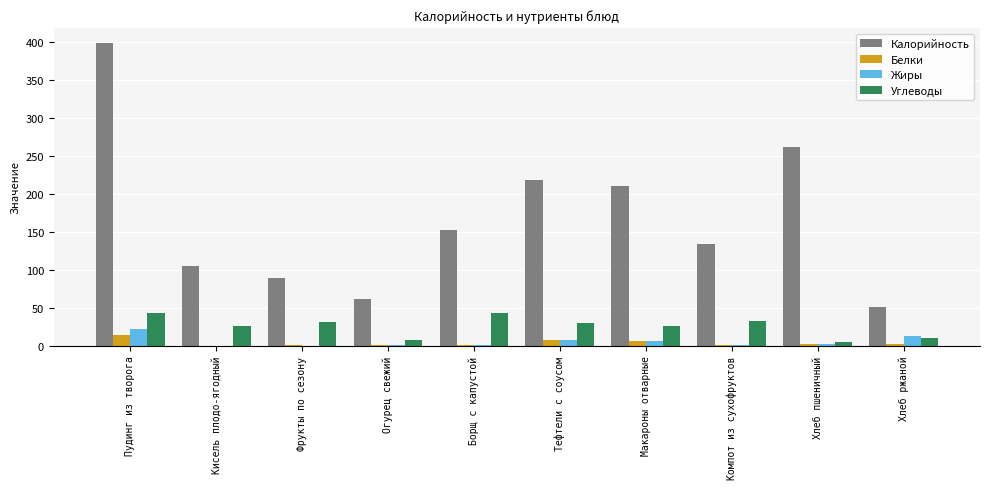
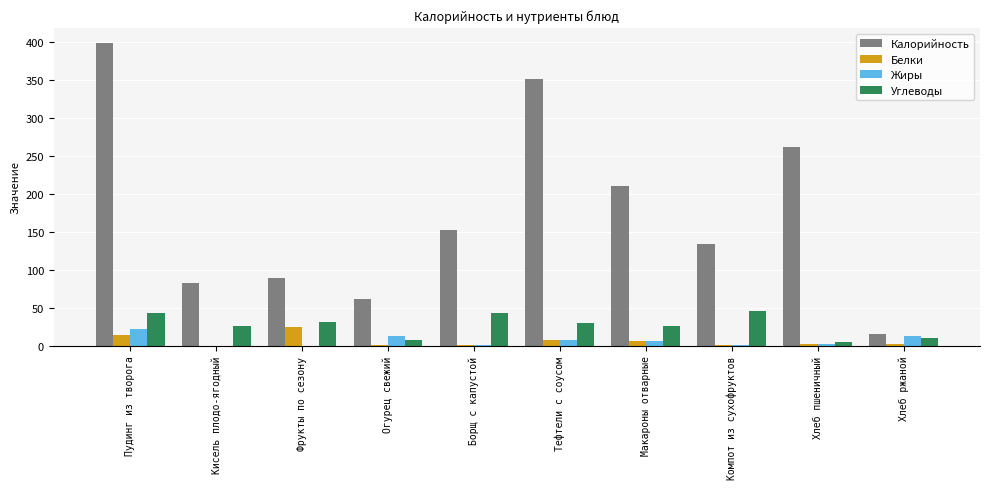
  {
    "Калорийность": {
      "Пудинг из творога": 400,
-     "Кисель плодо-ягодный": 110,
+     "Кисель плодо-ягодный": 80,
      "Фрукты по сезону": 90,
      "Огурец свежий": 60,
      "Борщ с капустой": 150,
-     "Тефтели с соусом": 220,
+     "Тефтели с соусом": 350,
      "Макароны отварные": 210,
      "Компот из сухофруктов": 130,
      "Хлеб пшеничный": 260,
-     "Хлеб ржаной": 50
+     "Хлеб ржаной": 20
    },
    "Белки": {
      "Пудинг из творога": 20,
      "Кисель плодо-ягодный": 0,
-     "Фрукты по сезону": 0,
+     "Фрукты по сезону": 30,
      "Тефтели с соусом": 10,
      "Макароны отварные": 10
    },
    "Жиры": {
      "Пудинг из творога": 20,
-     "Огурец свежий": 0,
+     "Огурец свежий": 10,
      "Тефтели с соусом": 10,
      "Макароны отварные": 10,
      "Хлеб ржаной": 10
    },
    "Углеводы": {
      "Пудинг из творога": 40,
      "Кисель плодо-ягодный": 30,
      "Фрукты по сезону": 30,
      "Огурец свежий": 10,
      "Борщ с капустой": 40,
      "Тефтели с соусом": 30,
      "Макароны отварные": 30,
-     "Компот из сухофруктов": 30,
+     "Компот из сухофруктов": 50,
      "Хлеб пшеничный": 10,
      "Хлеб ржаной": 10
    }
  }
